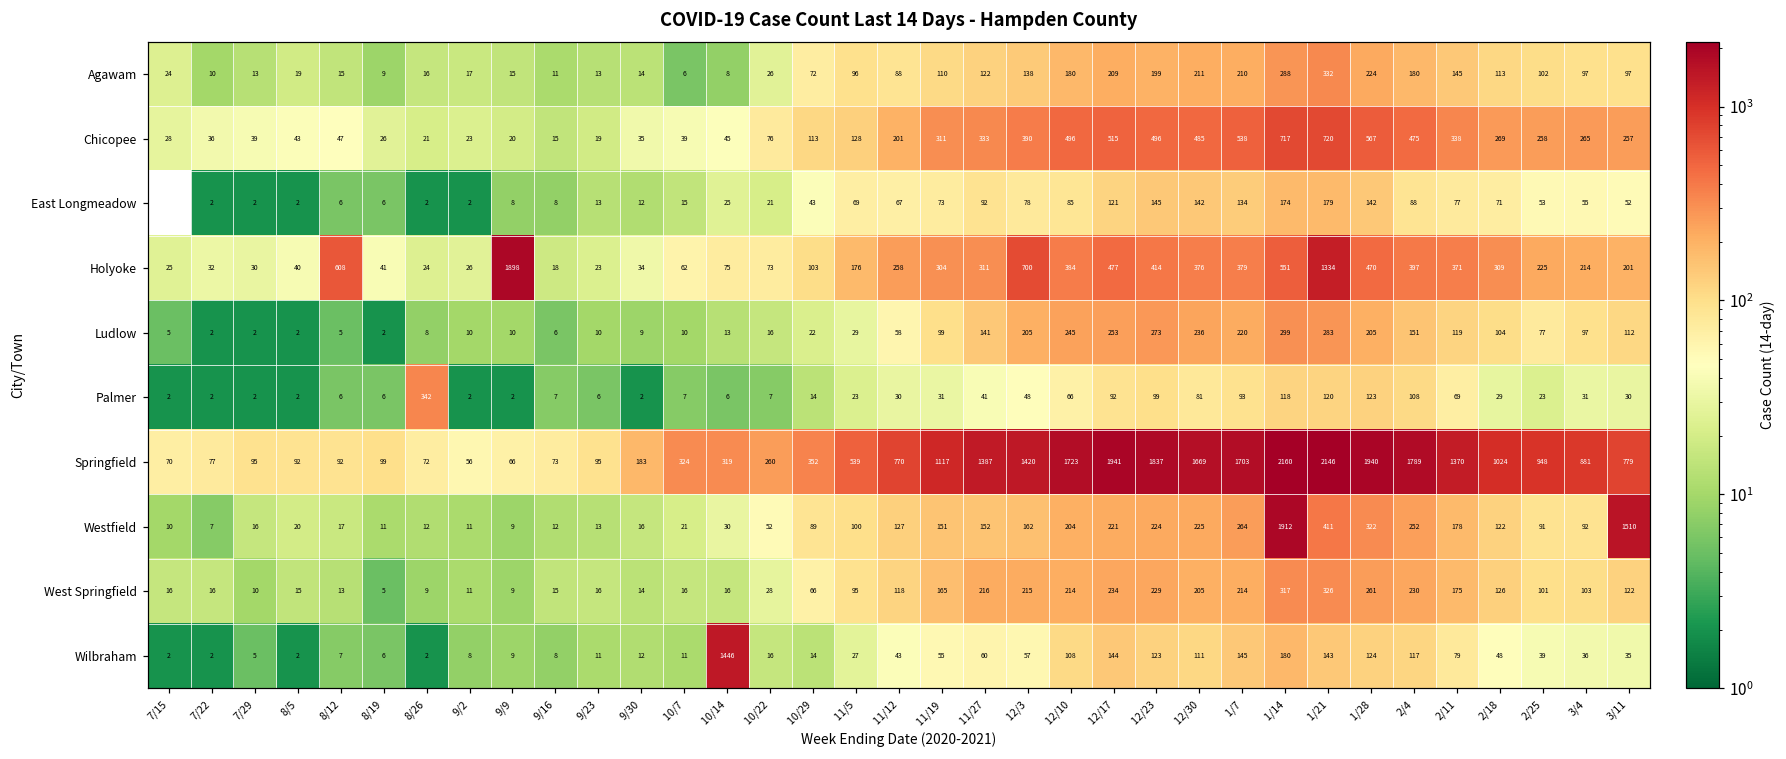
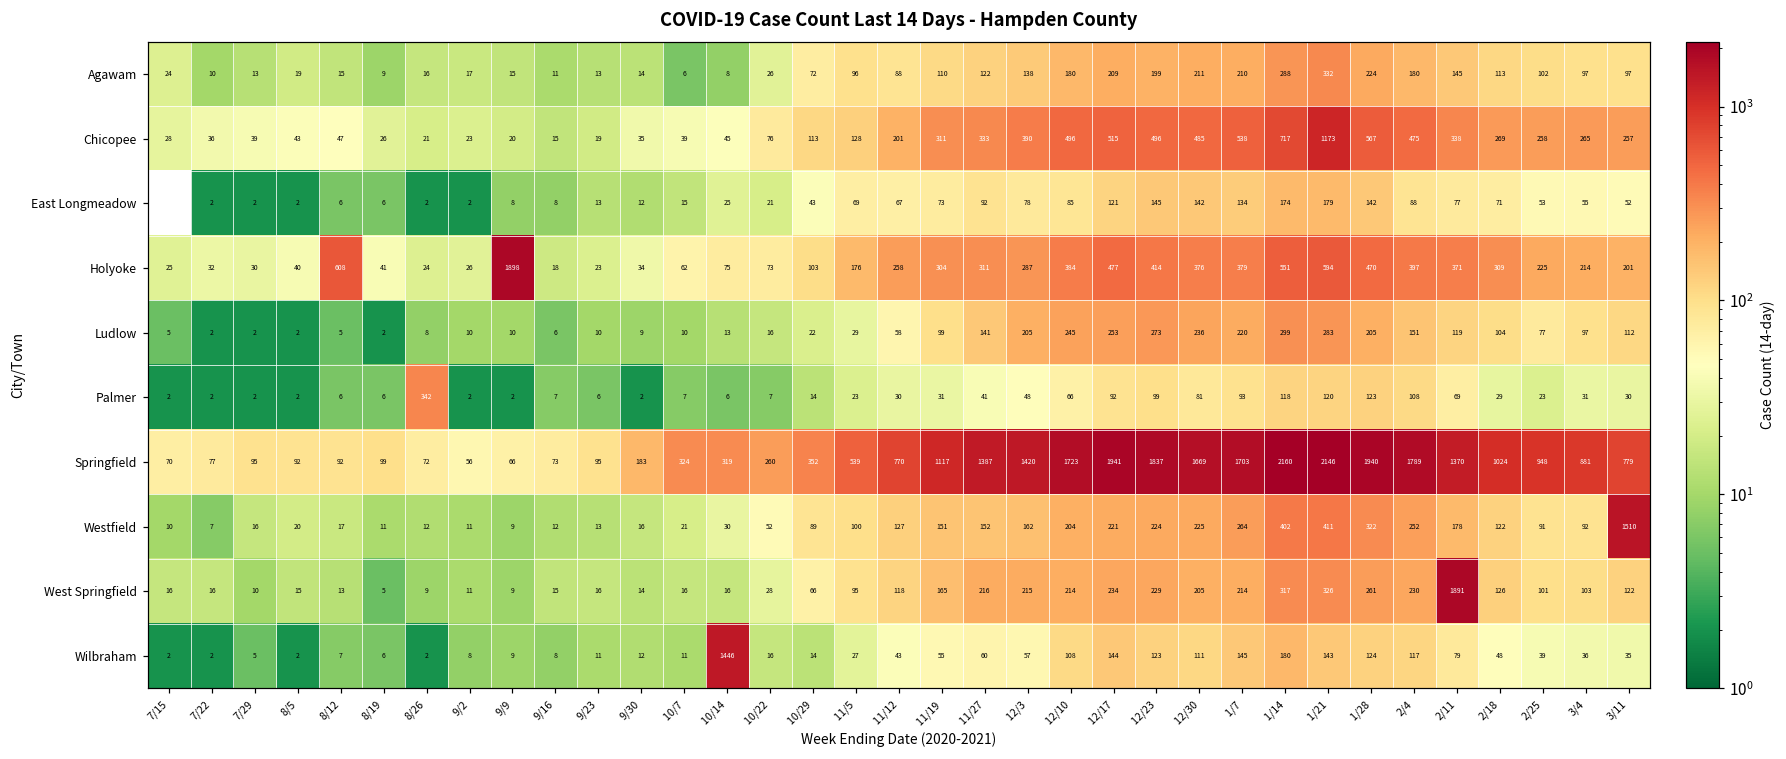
  {
    "Chicopee": {
      "7/15": 28,
      "7/22": 36,
      "7/29": 39,
      "8/5": 43,
      "8/12": 47,
      "8/19": 26,
      "8/26": 21,
      "9/2": 23,
      "9/9": 20,
      "9/16": 15,
      "9/23": 19,
      "9/30": 35,
      "10/7": 39,
      "10/14": 45,
      "10/22": 76,
      "10/29": 113,
      "11/5": 128,
      "11/12": 201,
      "11/19": 311,
      "11/27": 333,
      "12/3": 390,
      "12/10": 496,
      "12/17": 515,
      "12/23": 496,
      "12/30": 485,
      "1/7": 538,
      "1/14": 717,
-     "1/21": 720,
+     "1/21": 1173,
      "1/28": 567,
      "2/4": 475,
      "2/11": 338,
      "2/18": 269,
      "2/25": 258,
      "3/4": 265,
      "3/11": 257
    },
    "Holyoke": {
      "7/15": 25,
      "7/22": 32,
      "7/29": 30,
      "8/5": 40,
      "8/12": 608,
      "8/19": 41,
      "8/26": 24,
      "9/2": 26,
      "9/9": 1898,
      "9/16": 18,
      "9/23": 23,
      "9/30": 34,
      "10/7": 62,
      "10/14": 75,
      "10/22": 73,
      "10/29": 103,
      "11/5": 176,
      "11/12": 258,
      "11/19": 304,
      "11/27": 311,
-     "12/3": 700,
+     "12/3": 287,
      "12/10": 384,
      "12/17": 477,
      "12/23": 414,
      "12/30": 376,
      "1/7": 379,
      "1/14": 551,
-     "1/21": 1334,
+     "1/21": 594,
      "1/28": 470,
      "2/4": 397,
      "2/11": 371,
      "2/18": 309,
      "2/25": 225,
      "3/4": 214,
      "3/11": 201
    },
    "Westfield": {
      "7/15": 10,
      "7/22": 7,
      "7/29": 16,
      "8/5": 20,
      "8/12": 17,
      "8/19": 11,
      "8/26": 12,
      "9/2": 11,
      "9/9": 9,
      "9/16": 12,
      "9/23": 13,
      "9/30": 16,
      "10/7": 21,
      "10/14": 30,
      "10/22": 52,
      "10/29": 89,
      "11/5": 100,
      "11/12": 127,
      "11/19": 151,
      "11/27": 152,
      "12/3": 162,
      "12/10": 204,
      "12/17": 221,
      "12/23": 224,
      "12/30": 225,
      "1/7": 264,
-     "1/14": 1912,
+     "1/14": 402,
      "1/21": 411,
      "1/28": 322,
      "2/4": 252,
      "2/11": 178,
      "2/18": 122,
      "2/25": 91,
      "3/4": 92,
      "3/11": 1510
    },
    "West Springfield": {
      "7/15": 16,
      "7/22": 16,
      "7/29": 10,
      "8/5": 15,
      "8/12": 13,
      "8/19": 5,
      "8/26": 9,
      "9/2": 11,
      "9/9": 9,
      "9/16": 15,
      "9/23": 16,
      "9/30": 14,
      "10/7": 16,
      "10/14": 16,
      "10/22": 28,
      "10/29": 66,
      "11/5": 95,
      "11/12": 118,
      "11/19": 165,
      "11/27": 216,
      "12/3": 215,
      "12/10": 214,
      "12/17": 234,
      "12/23": 229,
      "12/30": 205,
      "1/7": 214,
      "1/14": 317,
      "1/21": 326,
      "1/28": 261,
      "2/4": 230,
-     "2/11": 175,
+     "2/11": 1891,
      "2/18": 126,
      "2/25": 101,
      "3/4": 103,
      "3/11": 122
    }
  }
